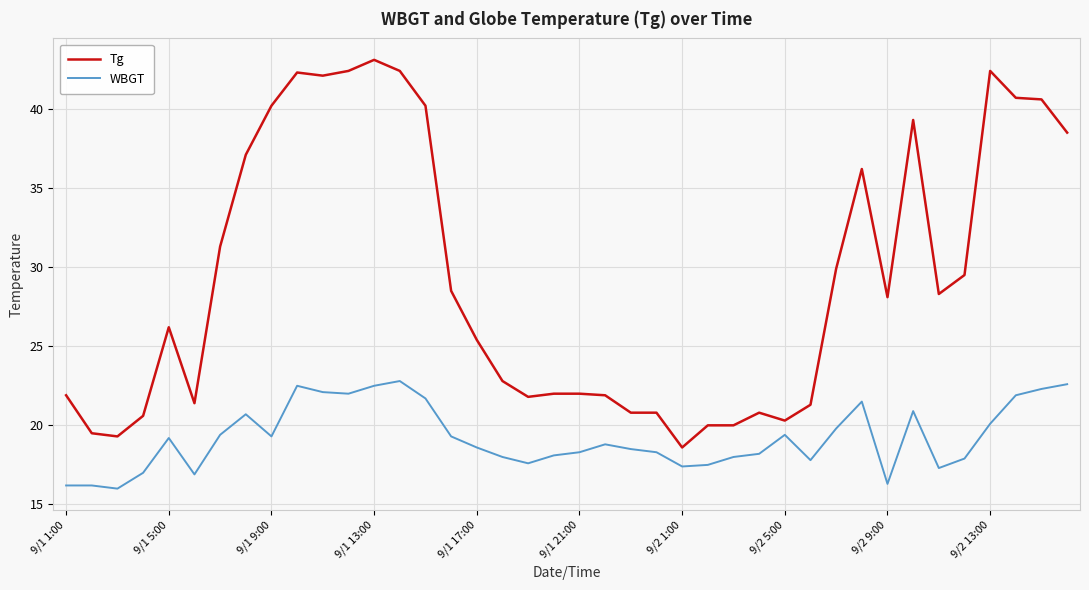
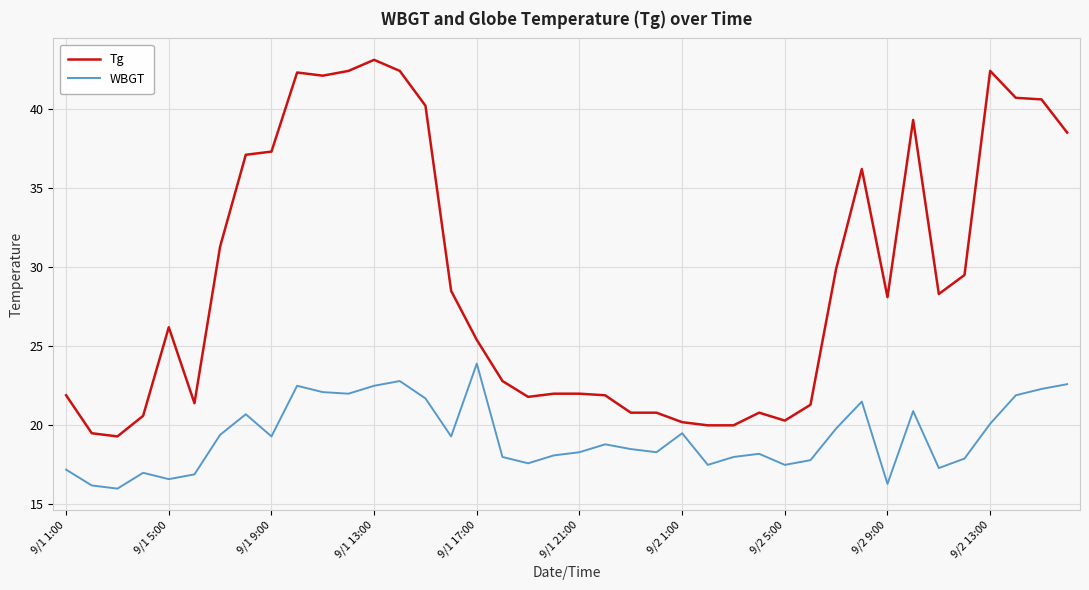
  {
    "Tg": {
      "9/1 1:00": 21.9,
      "9/1 5:00": 26.2,
-     "9/1 9:00": 40.2,
+     "9/1 9:00": 37.3,
      "9/1 13:00": 43.1,
      "9/1 17:00": 25.4,
      "9/1 21:00": 22.0,
-     "9/2 1:00": 18.6,
+     "9/2 1:00": 20.2,
      "9/2 5:00": 20.3,
      "9/2 9:00": 28.1,
      "9/2 13:00": 42.4
    },
    "WBGT": {
-     "9/1 1:00": 16.2,
-     "9/1 5:00": 19.2,
+     "9/1 1:00": 17.2,
+     "9/1 5:00": 16.6,
      "9/1 9:00": 19.3,
      "9/1 13:00": 22.5,
-     "9/1 17:00": 18.6,
+     "9/1 17:00": 23.9,
      "9/1 21:00": 18.3,
-     "9/2 1:00": 17.4,
-     "9/2 5:00": 19.4,
+     "9/2 1:00": 19.5,
+     "9/2 5:00": 17.5,
      "9/2 9:00": 16.3,
      "9/2 13:00": 20.1
    }
  }
